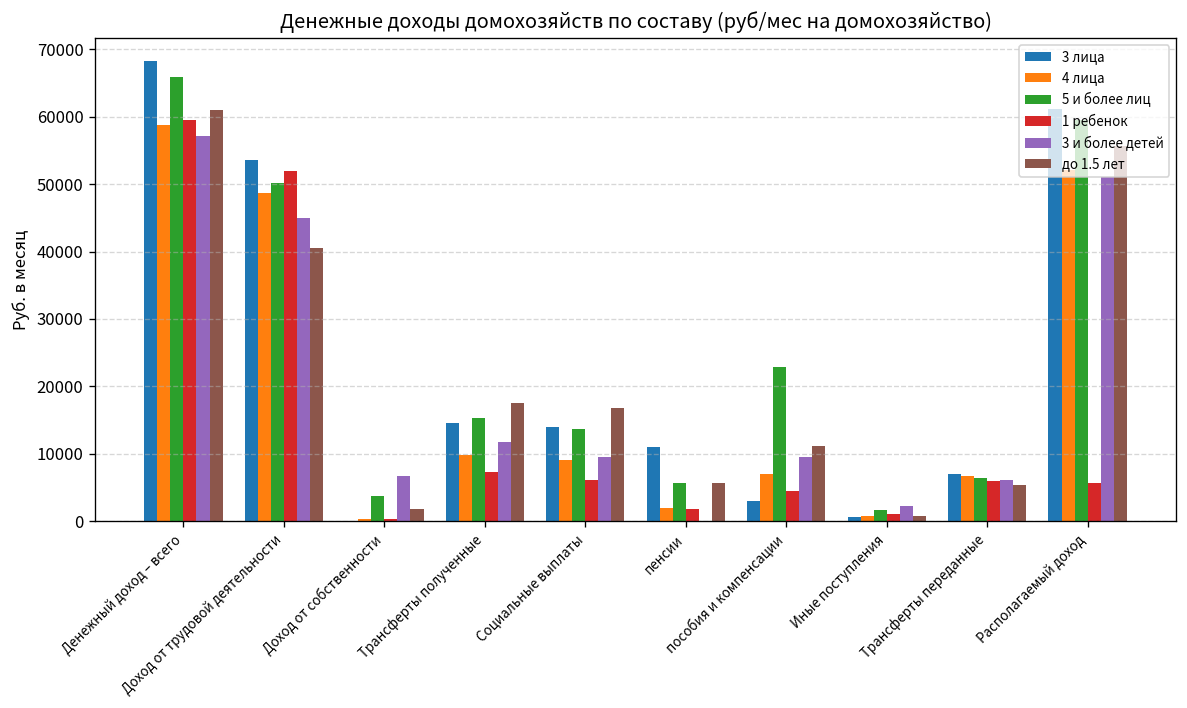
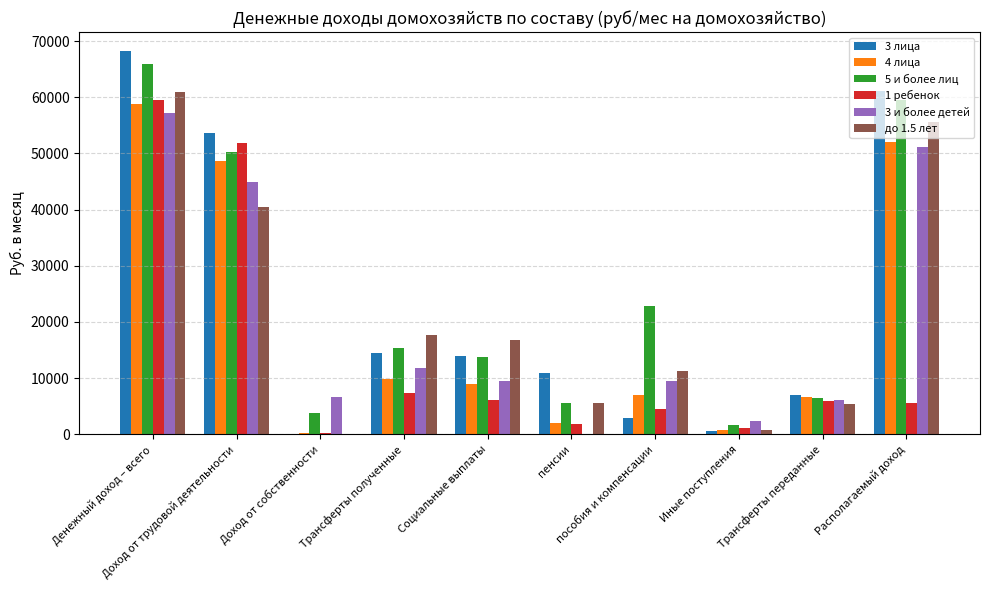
  {
    "3 лица": {
      "Денежный доход – всего": 68000,
      "Доход от трудовой деятельности": 54000,
      "Трансферты полученные": 15000,
      "Социальные выплаты": 14000,
      "пенсии": 11000,
      "пособия и компенсации": 3000,
      "Иные поступления": 1000,
      "Трансферты переданные": 7000
    },
    "4 лица": {
      "Денежный доход – всего": 59000,
      "Доход от трудовой деятельности": 49000,
      "Трансферты полученные": 10000,
      "Социальные выплаты": 9000,
      "пенсии": 2000,
      "пособия и компенсации": 7000,
      "Иные поступления": 1000,
      "Трансферты переданные": 7000,
      "Располагаемый доход": 52000
    },
    "5 и более лиц": {
      "Денежный доход – всего": 66000,
      "Доход от трудовой деятельности": 50000,
      "Доход от собственности": 4000,
      "Трансферты полученные": 15000,
      "Социальные выплаты": 14000,
      "пенсии": 6000,
      "пособия и компенсации": 23000,
      "Иные поступления": 2000,
      "Трансферты переданные": 6000
    },
    "1 ребенок": {
      "Денежный доход – всего": 59000,
      "Доход от трудовой деятельности": 52000,
      "Трансферты полученные": 7000,
      "Социальные выплаты": 6000,
      "пенсии": 2000,
      "пособия и компенсации": 4000,
      "Иные поступления": 1000,
      "Трансферты переданные": 6000,
      "Располагаемый доход": 6000
    },
    "3 и более детей": {
      "Денежный доход – всего": 57000,
      "Доход от трудовой деятельности": 45000,
      "Доход от собственности": 7000,
      "Трансферты полученные": 12000,
      "Социальные выплаты": 9000,
      "пенсии": 0,
      "пособия и компенсации": 9000,
      "Иные поступления": 2000,
      "Трансферты переданные": 6000,
      "Располагаемый доход": 51000
    },
    "до 1.5 лет": {
      "Денежный доход – всего": 61000,
      "Доход от трудовой деятельности": 40000,
-     "Доход от собственности": 2000,
+     "Доход от собственности": 0,
      "Трансферты полученные": 18000,
      "Социальные выплаты": 17000,
      "пенсии": 6000,
      "пособия и компенсации": 11000,
      "Иные поступления": 1000,
      "Трансферты переданные": 5000
    }
  }
